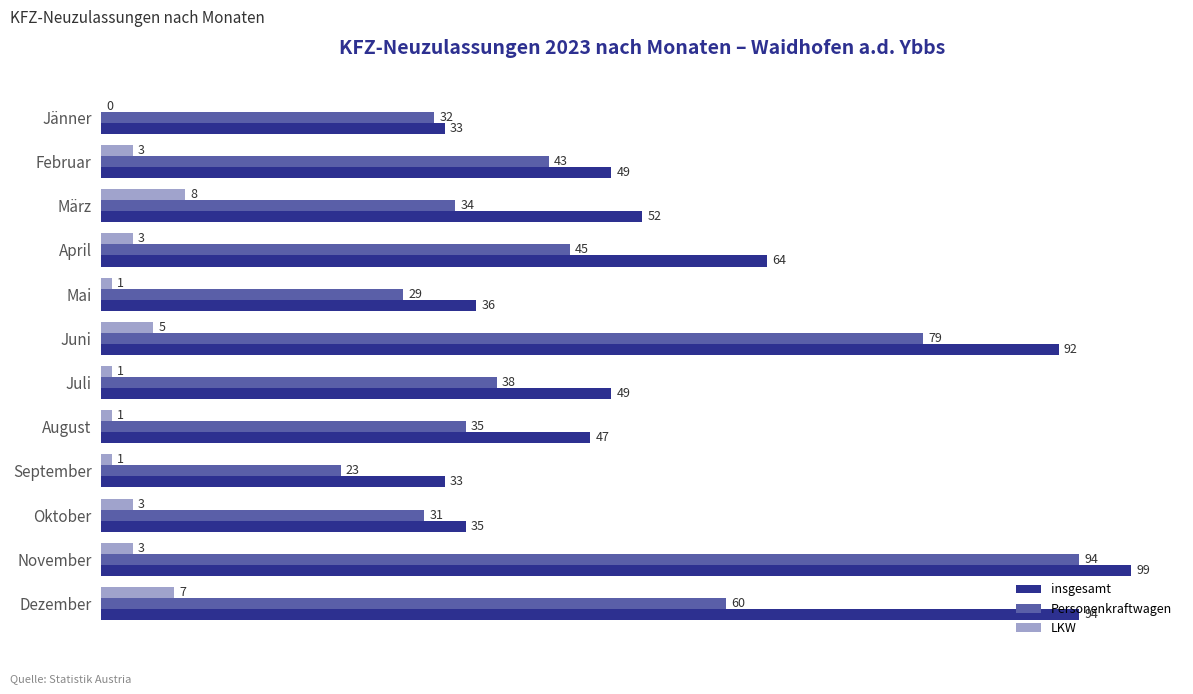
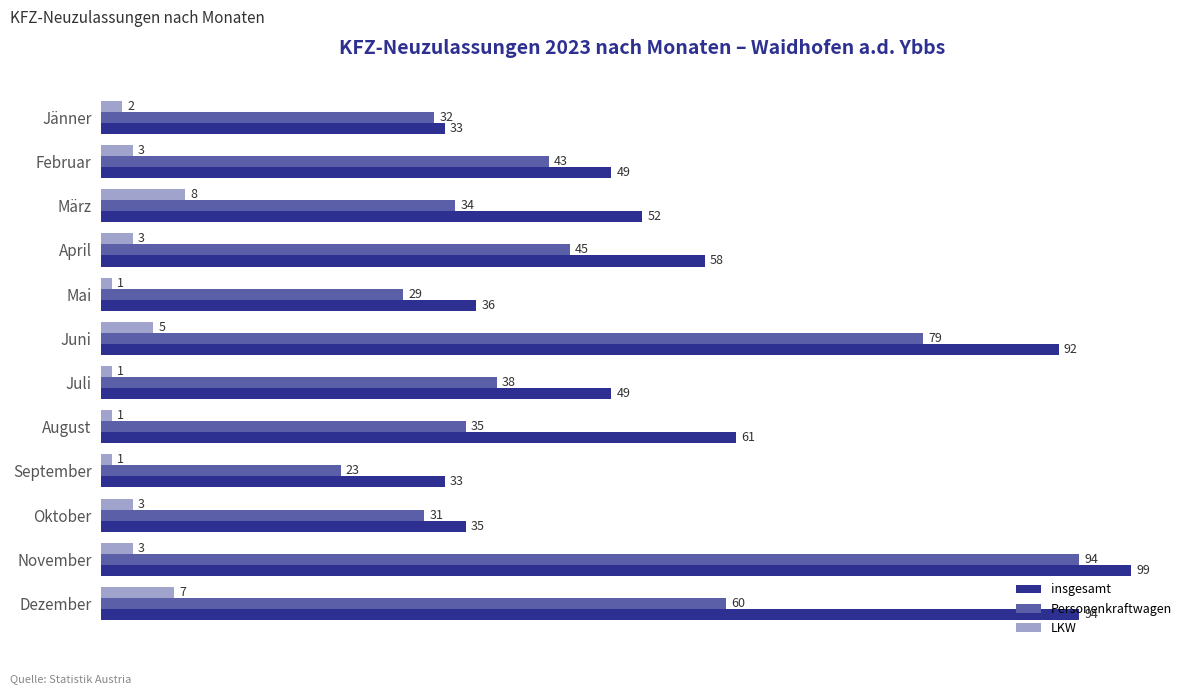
  {
    "insgesamt": {
      "Jänner": 33,
      "Februar": 49,
      "März": 52,
-     "April": 64,
+     "April": 58,
      "Mai": 36,
      "Juni": 92,
      "Juli": 49,
-     "August": 47,
+     "August": 61,
      "September": 33,
      "Oktober": 35,
      "November": 99,
      "Dezember": 94
    },
    "Personenkraftwagen": {
      "Jänner": 32,
      "Februar": 43,
      "März": 34,
      "April": 45,
      "Mai": 29,
      "Juni": 79,
      "Juli": 38,
      "August": 35,
      "September": 23,
      "Oktober": 31,
      "November": 94,
      "Dezember": 60
    },
    "LKW": {
-     "Jänner": 0,
+     "Jänner": 2,
      "Februar": 3,
      "März": 8,
      "April": 3,
      "Mai": 1,
      "Juni": 5,
      "Juli": 1,
      "August": 1,
      "September": 1,
      "Oktober": 3,
      "November": 3,
      "Dezember": 7
    }
  }
